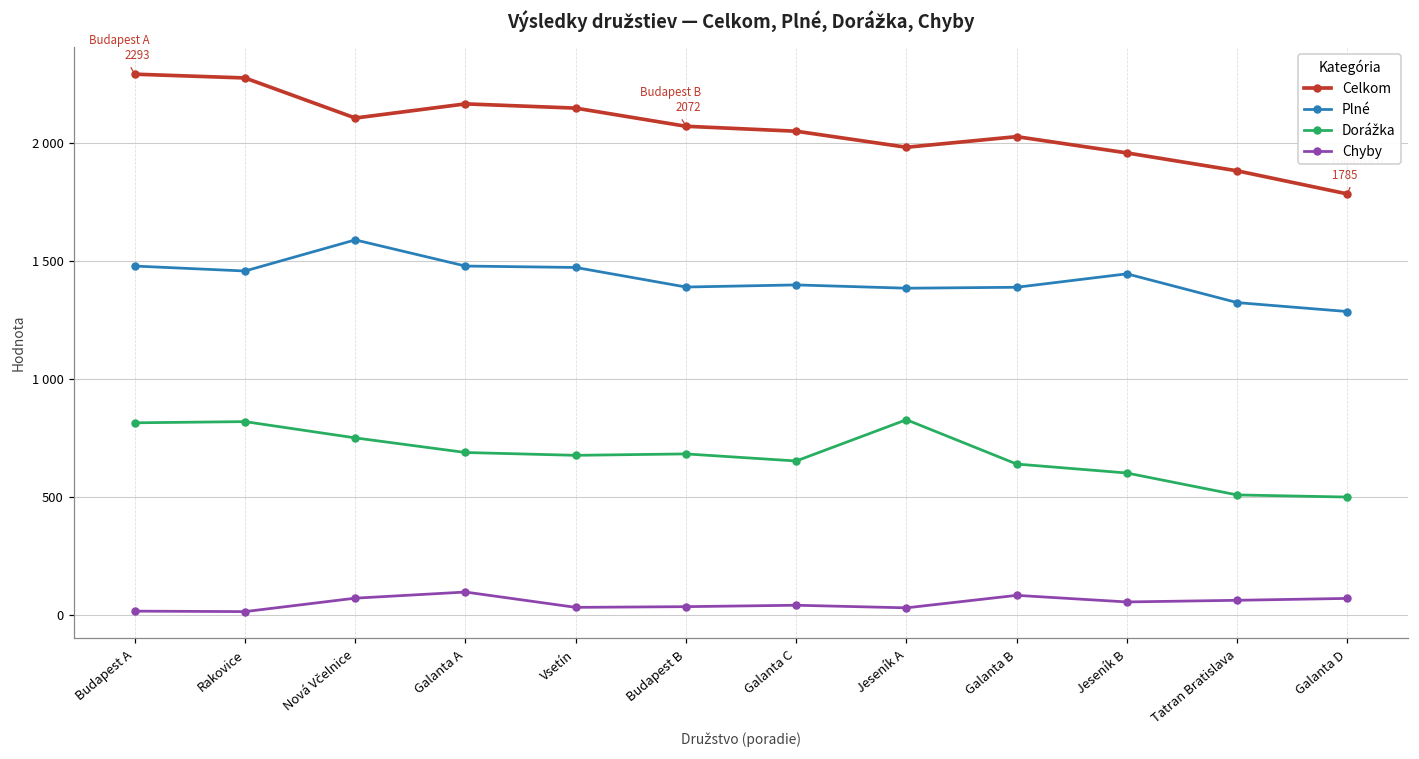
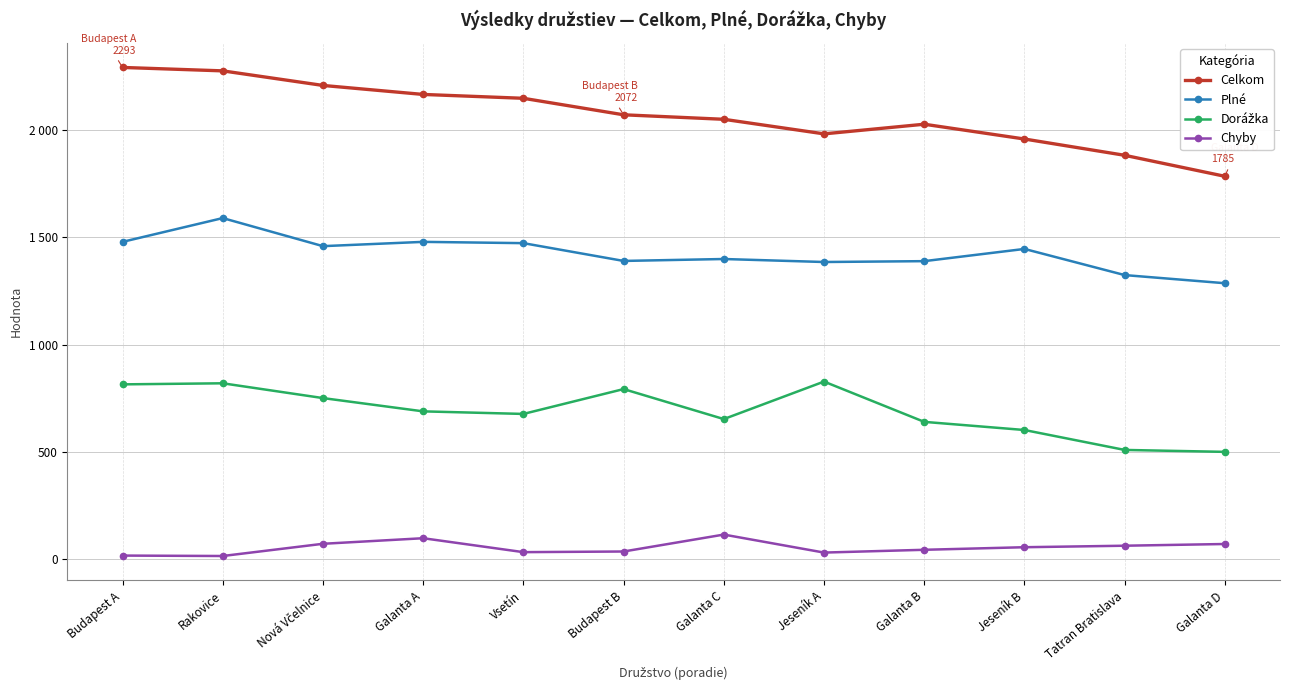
  {
    "Celkom": {
      "Rakovice": 2280,
-     "Nová Včelnice": 2110,
+     "Nová Včelnice": 2210,
      "Galanta A": 2170,
      "Vsetín": 2150,
      "Galanta C": 2050,
      "Jeseník A": 1980,
      "Galanta B": 2030,
      "Jeseník B": 1960,
      "Tatran Bratislava": 1880
    },
    "Plné": {
      "Budapest A": 1480,
-     "Rakovice": 1460,
-     "Nová Včelnice": 1590,
+     "Rakovice": 1590,
+     "Nová Včelnice": 1460,
      "Galanta A": 1480,
      "Vsetín": 1470,
      "Budapest B": 1390,
      "Galanta C": 1400,
      "Jeseník A": 1390,
      "Galanta B": 1390,
      "Jeseník B": 1450,
      "Tatran Bratislava": 1320,
      "Galanta D": 1290
    },
    "Dorážka": {
      "Budapest A": 810,
      "Rakovice": 820,
      "Nová Včelnice": 750,
      "Galanta A": 690,
      "Vsetín": 680,
-     "Budapest B": 680,
+     "Budapest B": 790,
      "Galanta C": 650,
      "Jeseník A": 830,
      "Galanta B": 640,
      "Jeseník B": 600,
      "Tatran Bratislava": 510,
      "Galanta D": 500
    },
    "Chyby": {
      "Budapest A": 20,
      "Rakovice": 10,
      "Nová Včelnice": 70,
      "Galanta A": 100,
      "Vsetín": 30,
      "Budapest B": 30,
-     "Galanta C": 40,
+     "Galanta C": 110,
      "Jeseník A": 30,
-     "Galanta B": 80,
+     "Galanta B": 40,
      "Jeseník B": 50,
      "Tatran Bratislava": 60,
      "Galanta D": 70
    }
  }
